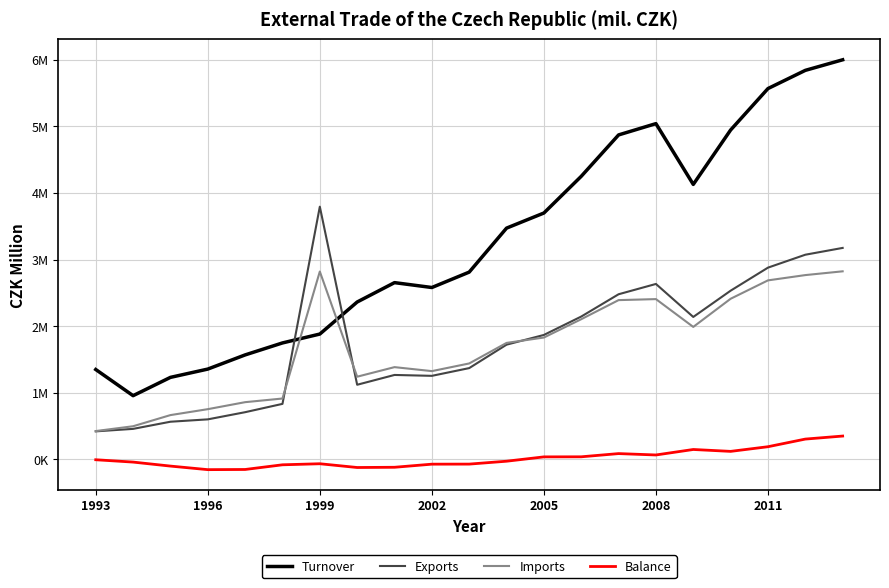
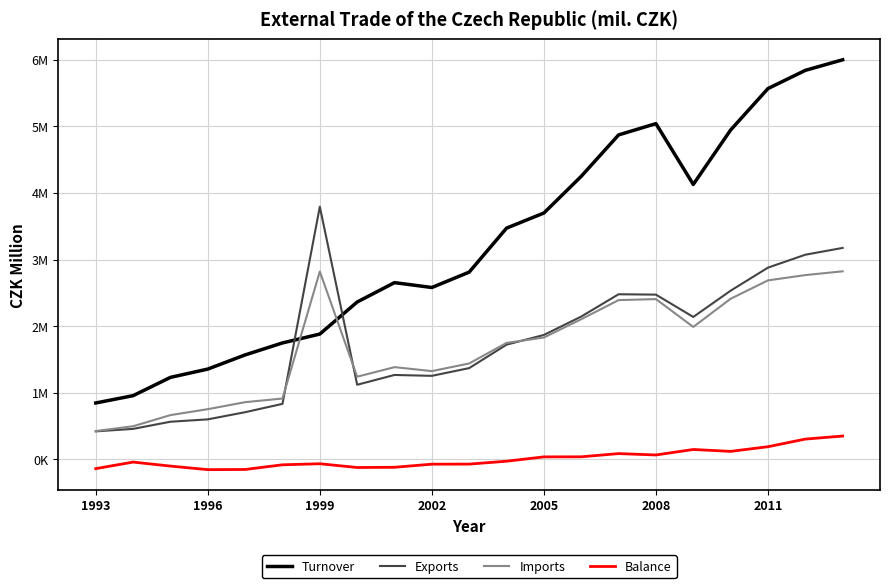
  {
    "Turnover": {
-     "1993": 1300000,
+     "1993": 800000,
      "1996": 1400000,
      "1999": 1900000,
      "2002": 2600000,
      "2005": 3700000,
      "2008": 5000000,
      "2011": 5600000
    },
    "Exports": {
      "1996": 600000,
      "1999": 3800000,
      "2002": 1300000,
      "2005": 1900000,
-     "2008": 2600000,
+     "2008": 2500000,
      "2011": 2900000
    },
    "Imports": {
      "1996": 800000,
      "1999": 2800000,
      "2002": 1300000,
      "2005": 1800000,
      "2008": 2400000,
      "2011": 2700000
    },
    "Balance": {
-     "1993": 0,
+     "1993": -100000,
      "1996": -200000,
      "1999": -100000,
      "2002": -100000,
      "2005": 0,
      "2008": 100000,
      "2011": 200000
    }
  }
